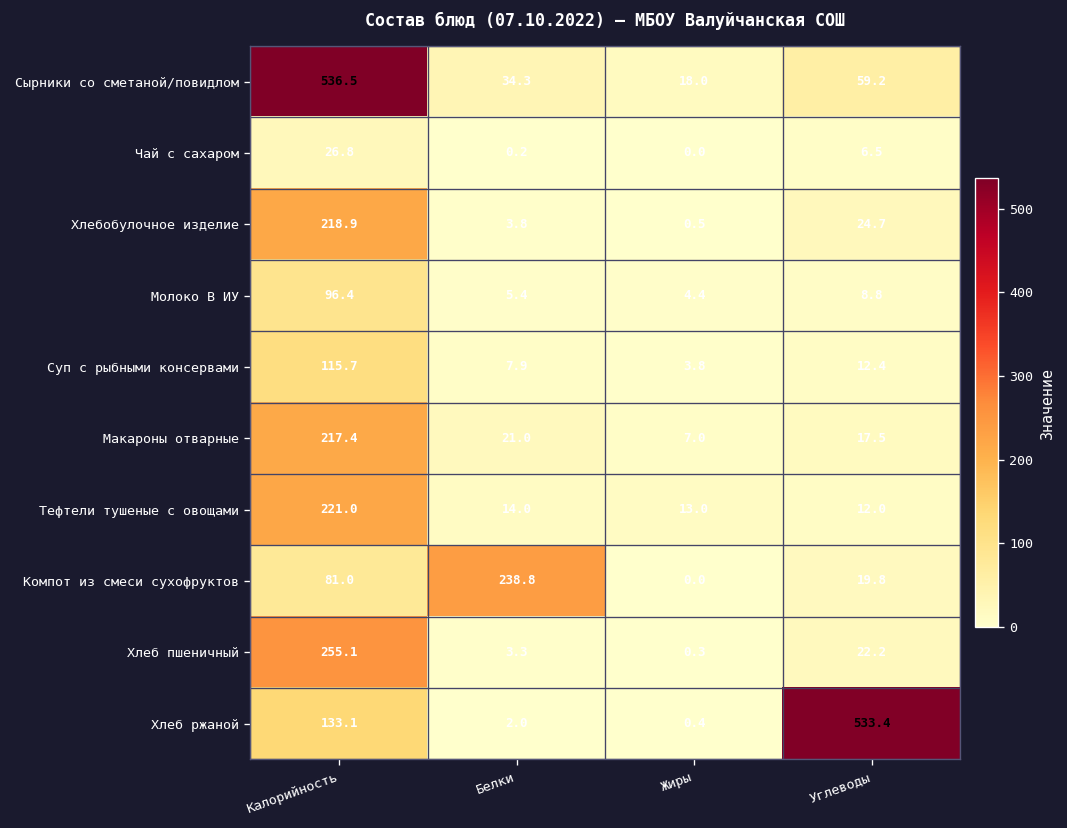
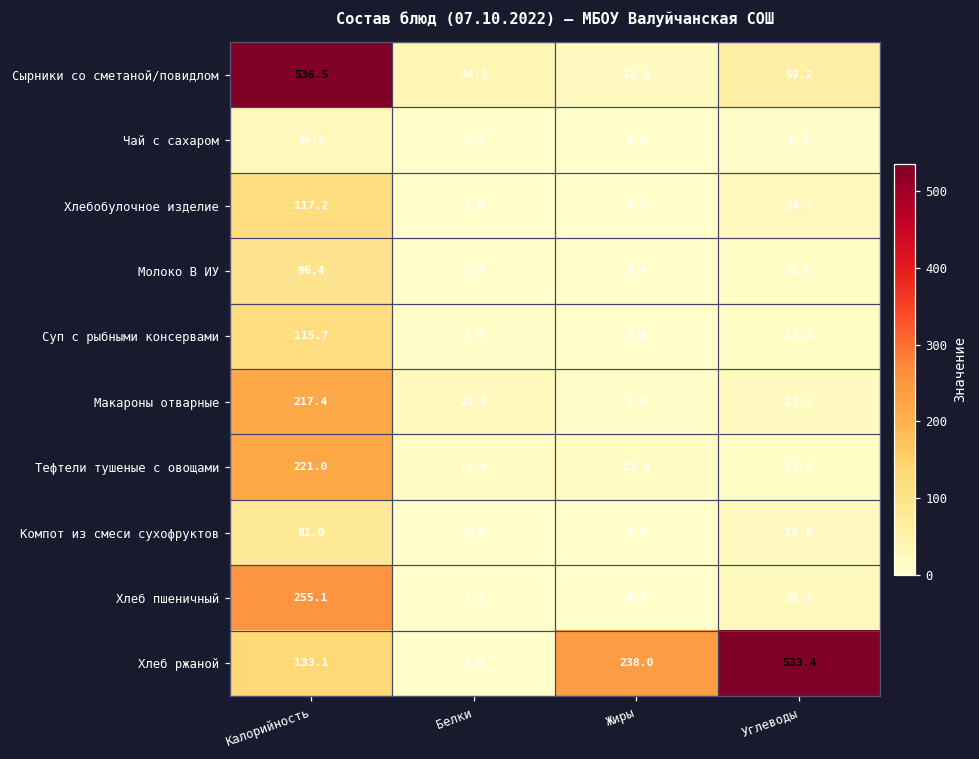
  {
    "Сырники со сметаной/повидлом": {
      "Калорийность": 536.5,
      "Белки": 34.3,
      "Жиры": 18.0,
      "Углеводы": 59.2
    },
    "Чай с сахаром": {
      "Калорийность": 26.8,
      "Белки": 0.2,
      "Жиры": 0.0,
      "Углеводы": 6.5
    },
    "Хлебобулочное изделие": {
-     "Калорийность": 218.9,
+     "Калорийность": 117.2,
      "Белки": 3.8,
      "Жиры": 0.5,
      "Углеводы": 24.7
    },
    "Молоко В ИУ": {
      "Калорийность": 96.4,
      "Белки": 5.4,
      "Жиры": 4.4,
      "Углеводы": 8.8
    },
    "Суп с рыбными консервами": {
      "Калорийность": 115.7,
      "Белки": 7.9,
      "Жиры": 3.8,
      "Углеводы": 12.4
    },
    "Макароны отварные": {
      "Калорийность": 217.4,
      "Белки": 21.0,
      "Жиры": 7.0,
      "Углеводы": 17.5
    },
    "Тефтели тушеные с овощами": {
      "Калорийность": 221.0,
      "Белки": 14.0,
      "Жиры": 13.0,
      "Углеводы": 12.0
    },
    "Компот из смеси сухофруктов": {
      "Калорийность": 81.0,
-     "Белки": 238.8,
+     "Белки": 0.5,
      "Жиры": 0.0,
      "Углеводы": 19.8
    },
    "Хлеб пшеничный": {
      "Калорийность": 255.1,
      "Белки": 3.3,
      "Жиры": 0.3,
      "Углеводы": 22.2
    },
    "Хлеб ржаной": {
      "Калорийность": 133.1,
      "Белки": 2.0,
-     "Жиры": 0.4,
+     "Жиры": 238.0,
      "Углеводы": 533.4
    }
  }
